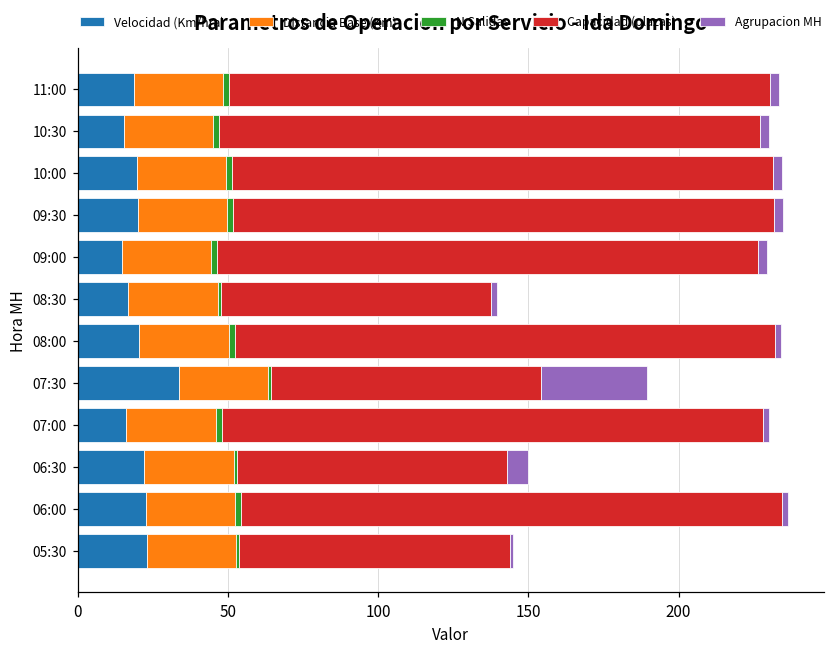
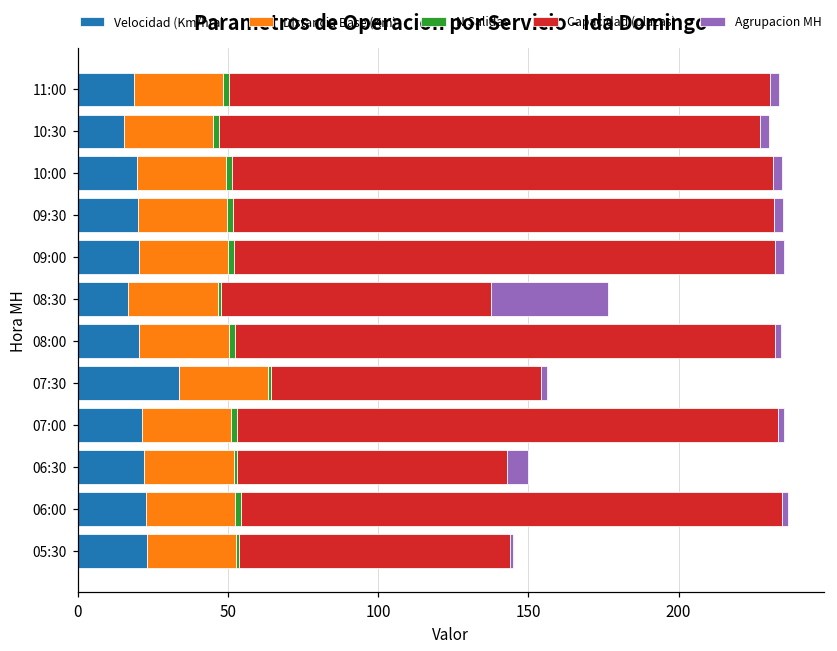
  {
    "Velocidad (Km/hra)": {
      "11:00": 19,
      "10:30": 15,
      "10:00": 20,
      "09:30": 20,
-     "09:00": 15,
+     "09:00": 20,
      "08:30": 17,
      "08:00": 20,
      "07:30": 34,
-     "07:00": 16,
+     "07:00": 21,
      "06:30": 22,
      "06:00": 23,
      "05:30": 23
    },
    "Distancia Base (Km)": {
      "11:00": 30,
      "10:30": 30,
      "10:00": 30,
      "09:30": 30,
      "09:00": 30,
      "08:30": 30,
      "08:00": 30,
      "07:30": 30,
      "07:00": 30,
      "06:30": 30,
      "06:00": 30,
      "05:30": 30
    },
    "N Salidas": {
      "11:00": 2,
      "10:30": 2,
      "10:00": 2,
      "09:30": 2,
      "09:00": 2,
      "08:30": 1,
      "08:00": 2,
      "07:30": 1,
      "07:00": 2,
      "06:30": 1,
      "06:00": 2,
      "05:30": 1
    },
    "Capacidad (plazas)": {
      "11:00": 180,
      "10:30": 180,
      "10:00": 180,
      "09:30": 180,
      "09:00": 180,
      "08:30": 90,
      "08:00": 180,
      "07:30": 90,
      "07:00": 180,
      "06:30": 90,
      "06:00": 180,
      "05:30": 90
    },
    "Agrupacion MH": {
      "11:00": 3,
      "10:30": 3,
      "10:00": 3,
      "09:30": 3,
      "09:00": 3,
-     "08:30": 2,
+     "08:30": 39,
      "08:00": 2,
-     "07:30": 35,
+     "07:30": 2,
      "07:00": 2,
      "06:30": 7,
      "06:00": 2,
      "05:30": 1
    }
  }
